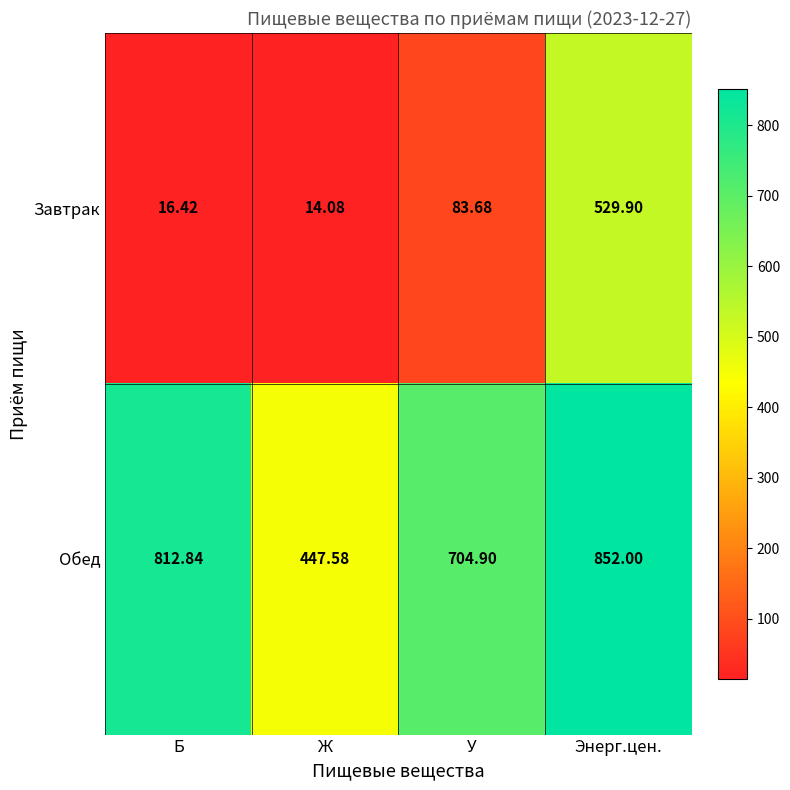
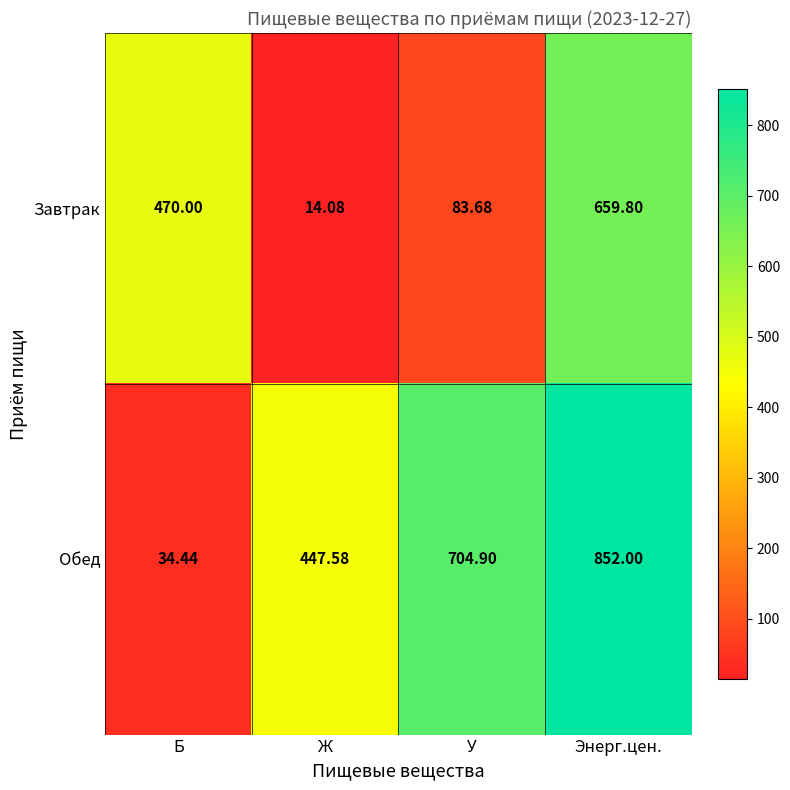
  {
    "Завтрак": {
-     "Б": 16.42,
+     "Б": 470.00,
      "Ж": 14.08,
      "У": 83.68,
-     "Энерг.цен.": 529.90
+     "Энерг.цен.": 659.80
    },
    "Обед": {
-     "Б": 812.84,
+     "Б": 34.44,
      "Ж": 447.58,
      "У": 704.90,
      "Энерг.цен.": 852.00
    }
  }
